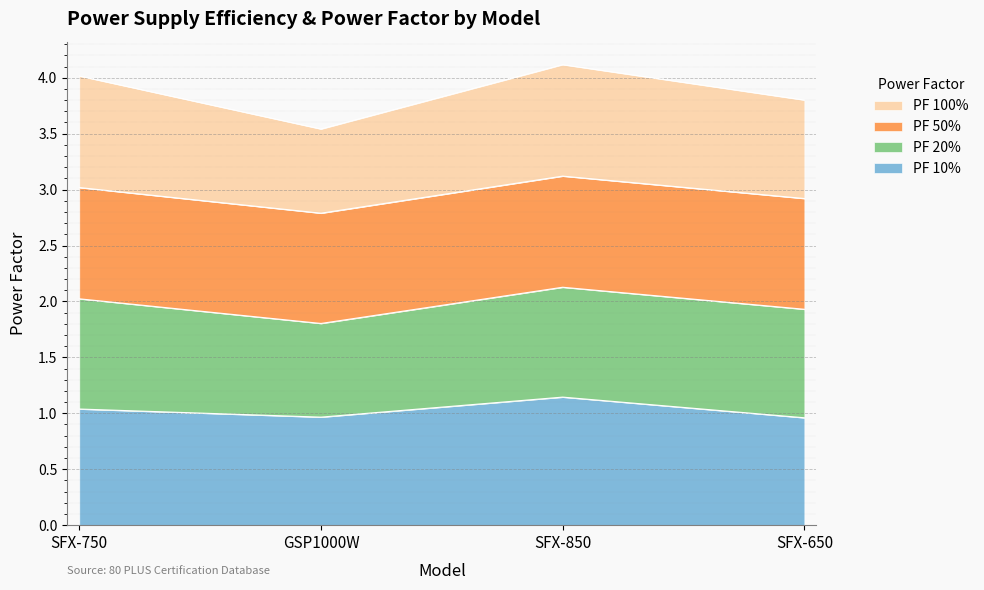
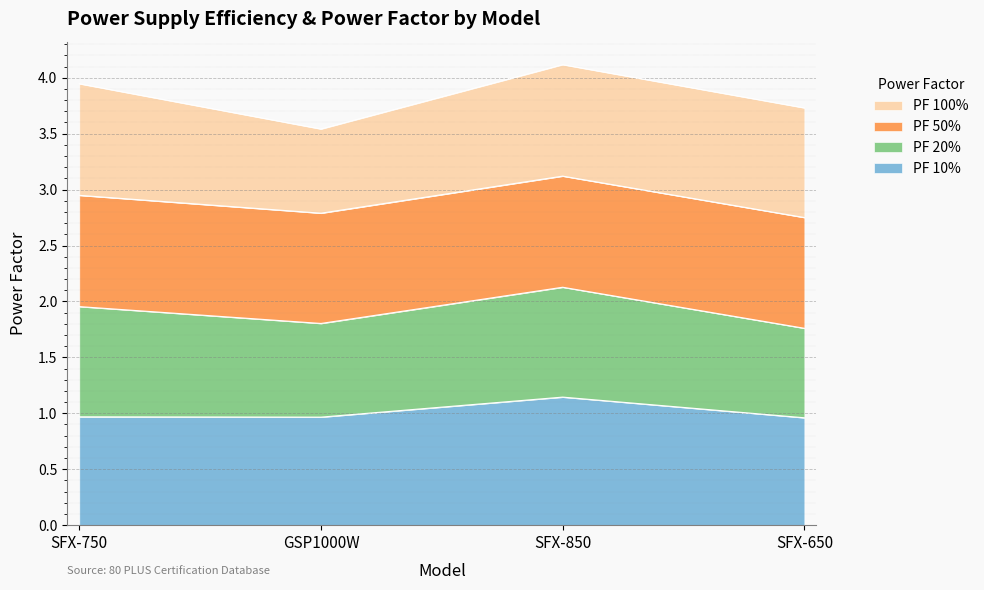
  {
    "PF 10%": {
-     "SFX-750": 1.04,
+     "SFX-750": 0.97,
      "GSP1000W": 0.97,
      "SFX-850": 1.14,
      "SFX-650": 0.96
    },
    "PF 20%": {
      "SFX-750": 0.99,
      "GSP1000W": 0.84,
      "SFX-850": 0.98,
-     "SFX-650": 0.97
+     "SFX-650": 0.80
    },
    "PF 50%": {
      "SFX-750": 0.99,
      "GSP1000W": 0.99,
      "SFX-850": 0.99,
      "SFX-650": 0.99
    },
    "PF 100%": {
      "SFX-750": 1.00,
      "GSP1000W": 0.75,
      "SFX-850": 1.00,
-     "SFX-650": 0.88
+     "SFX-650": 0.98
    }
  }
